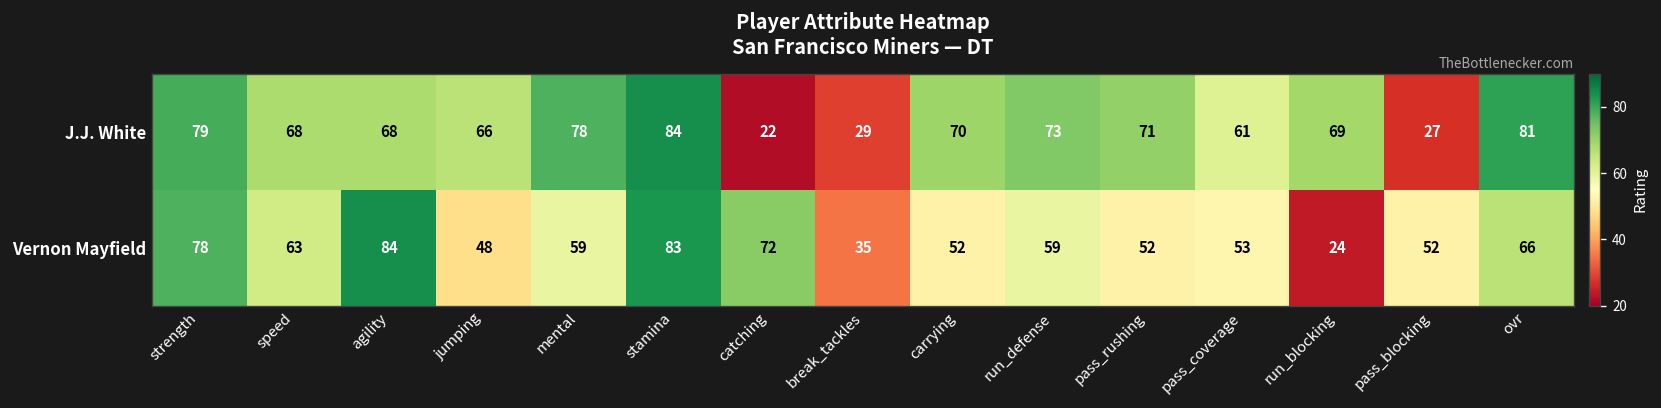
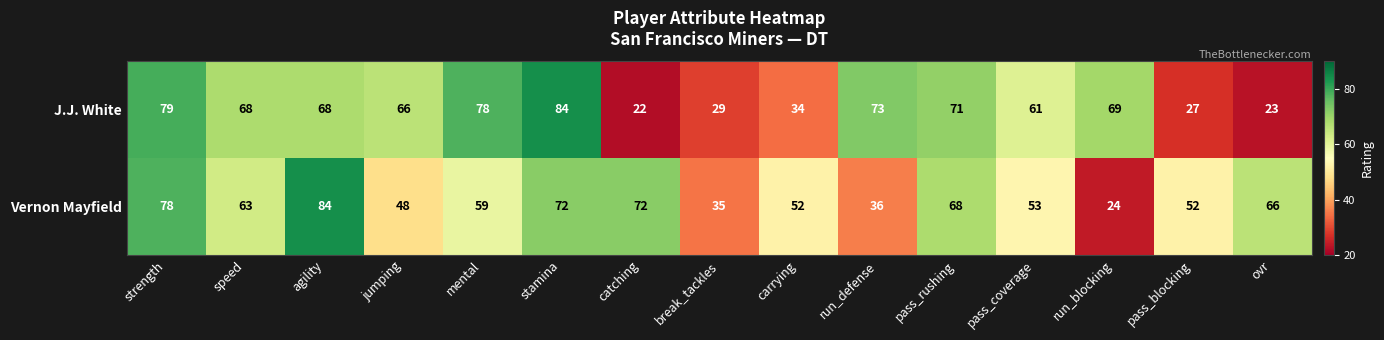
  {
    "J.J. White": {
      "strength": 79,
      "speed": 68,
      "agility": 68,
      "jumping": 66,
      "mental": 78,
      "stamina": 84,
      "catching": 22,
      "break_tackles": 29,
-     "carrying": 70,
+     "carrying": 34,
      "run_defense": 73,
      "pass_rushing": 71,
      "pass_coverage": 61,
      "run_blocking": 69,
      "pass_blocking": 27,
-     "ovr": 81
+     "ovr": 23
    },
    "Vernon Mayfield": {
      "strength": 78,
      "speed": 63,
      "agility": 84,
      "jumping": 48,
      "mental": 59,
-     "stamina": 83,
+     "stamina": 72,
      "catching": 72,
      "break_tackles": 35,
      "carrying": 52,
-     "run_defense": 59,
-     "pass_rushing": 52,
+     "run_defense": 36,
+     "pass_rushing": 68,
      "pass_coverage": 53,
      "run_blocking": 24,
      "pass_blocking": 52,
      "ovr": 66
    }
  }
